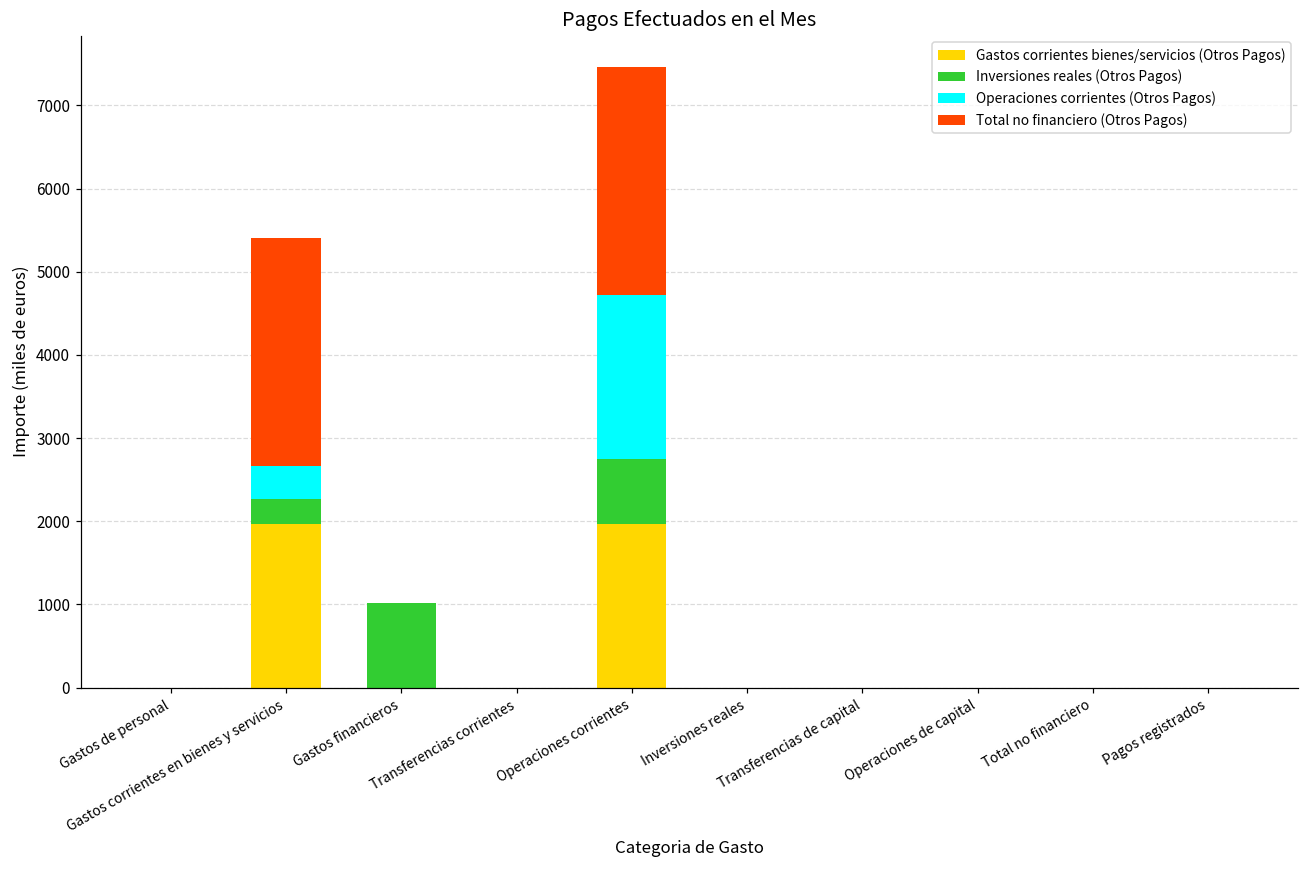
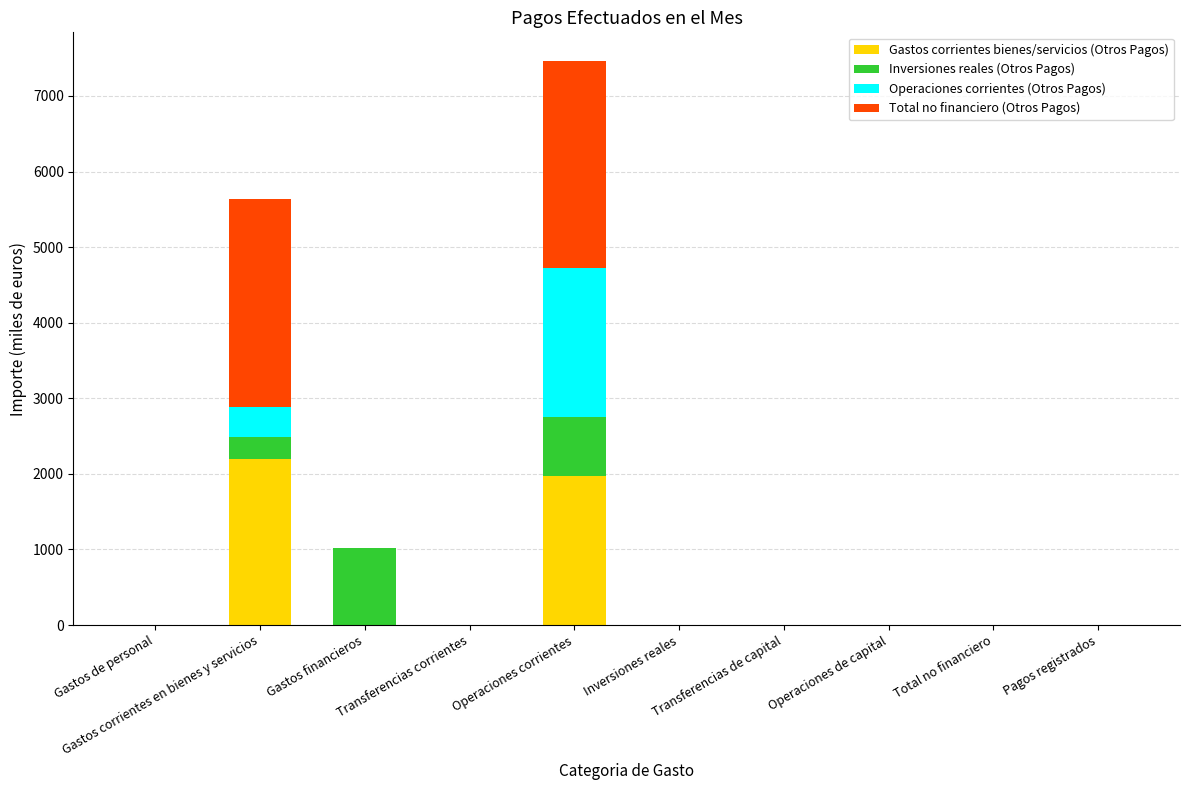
  {
    "Gastos corrientes bienes/servicios (Otros Pagos)": {
      "Gastos de personal": 0,
-     "Gastos corrientes en bienes y servicios": 2000,
+     "Gastos corrientes en bienes y servicios": 2200,
      "Gastos financieros": 0,
      "Transferencias corrientes": 0,
      "Operaciones corrientes": 2000,
      "Inversiones reales": 0,
      "Transferencias de capital": 0,
      "Operaciones de capital": 0,
      "Total no financiero": 0,
      "Pagos registrados": 0
    },
    "Inversiones reales (Otros Pagos)": {
      "Gastos de personal": 0,
      "Gastos corrientes en bienes y servicios": 300,
      "Gastos financieros": 1000,
      "Transferencias corrientes": 0,
      "Operaciones corrientes": 800,
      "Inversiones reales": 0,
      "Transferencias de capital": 0,
      "Operaciones de capital": 0,
      "Total no financiero": 0,
      "Pagos registrados": 0
    },
    "Operaciones corrientes (Otros Pagos)": {
      "Gastos de personal": 0,
      "Gastos corrientes en bienes y servicios": 400,
      "Gastos financieros": 0,
      "Transferencias corrientes": 0,
      "Operaciones corrientes": 2000,
      "Inversiones reales": 0,
      "Transferencias de capital": 0,
      "Operaciones de capital": 0,
      "Total no financiero": 0,
      "Pagos registrados": 0
    },
    "Total no financiero (Otros Pagos)": {
      "Gastos de personal": 0,
      "Gastos corrientes en bienes y servicios": 2700,
      "Gastos financieros": 0,
      "Transferencias corrientes": 0,
      "Operaciones corrientes": 2700,
      "Inversiones reales": 0,
      "Transferencias de capital": 0,
      "Operaciones de capital": 0,
      "Total no financiero": 0,
      "Pagos registrados": 0
    }
  }
